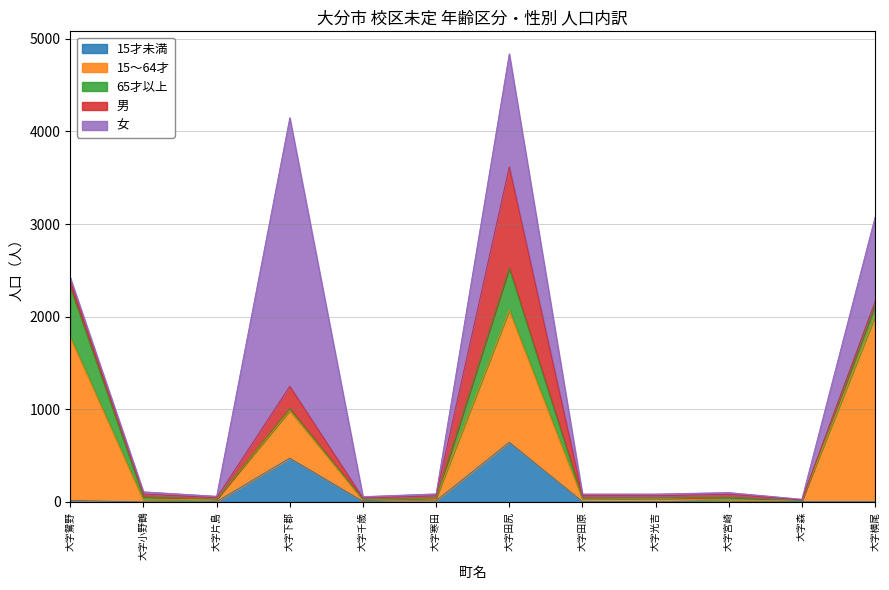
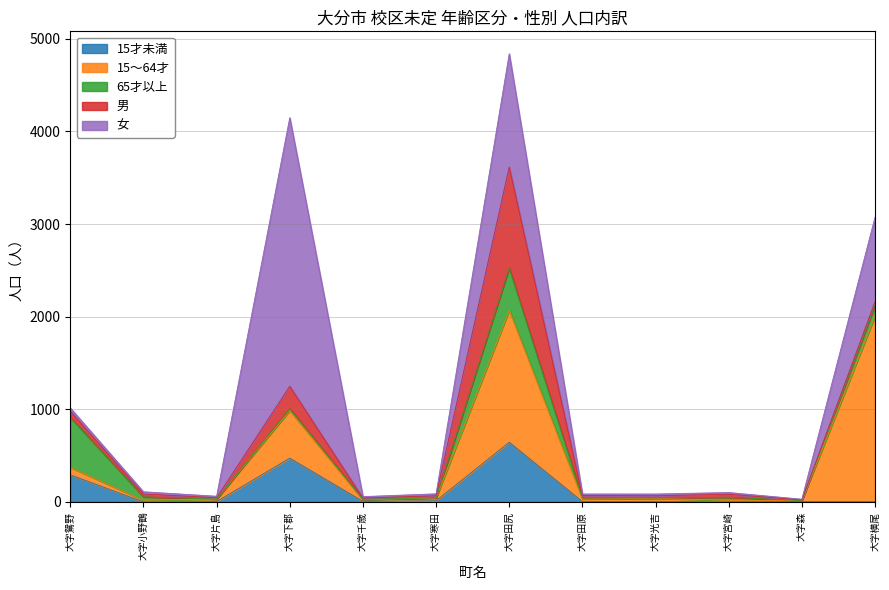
  {
    "15才未満": {
-     "大字鴛野": 0,
+     "大字鴛野": 300,
      "大字下郡": 500,
      "大字寒田": 0,
      "大字田尻": 600,
      "大字田原": 0,
      "大字光吉": 0,
      "大字横尾": 0
    },
    "15～64才": {
-     "大字鴛野": 1800,
+     "大字鴛野": 100,
      "大字田尻": 1400,
      "大字横尾": 2000
    },
    "65才以上": {
      "大字鴛野": 500,
      "大字小野鶴": 0,
      "大字田尻": 500,
      "大字宮崎": 0,
      "大字横尾": 100
    },
    "男": {
      "大字鴛野": 100,
      "大字下郡": 200,
      "大字田尻": 1100,
      "大字横尾": 0
    },
    "女": {
      "大字鴛野": 0,
      "大字下郡": 2900,
      "大字田尻": 1200,
      "大字横尾": 900
    }
  }
